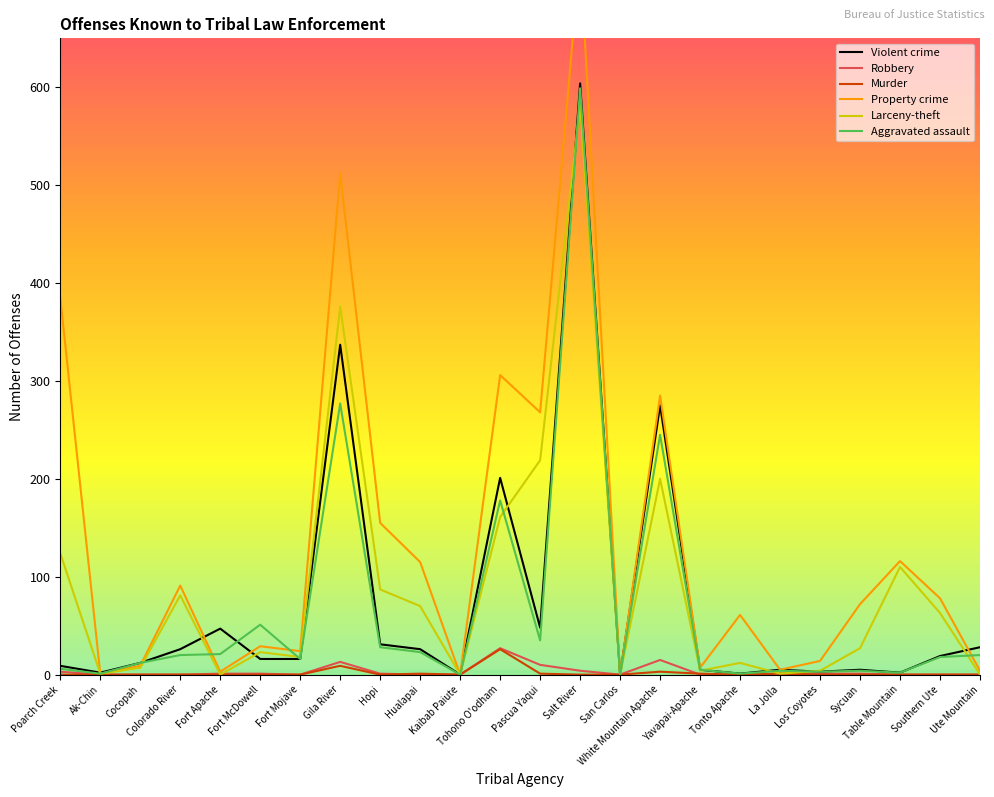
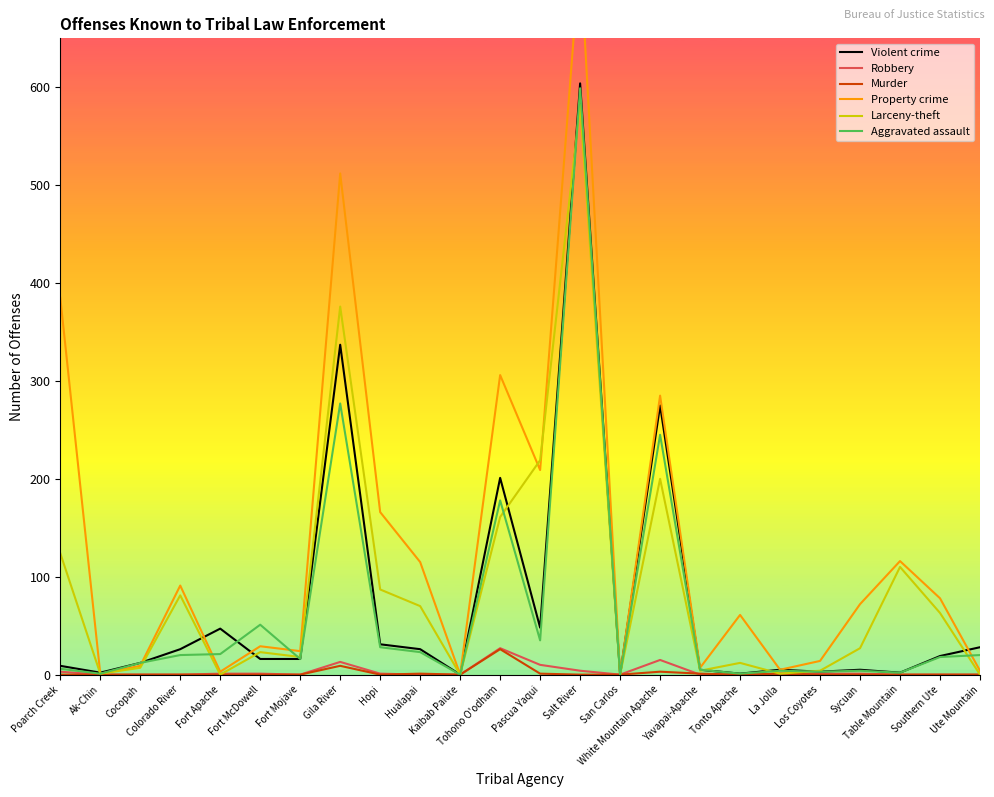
  {
    "Violent crime": {
      "Poarch Creek": 10,
      "Colorado River": 30,
      "Fort Apache": 50,
      "Fort McDowell": 20,
      "Gila River": 340,
      "Hopi": 30,
      "Hualapai": 30,
      "Tohono O'odham": 200,
      "Pascua Yaqui": 50,
      "Salt River": 600,
      "White Mountain Apache": 280,
      "Ute Mountain": 30
    },
    "Robbery": {
      "Gila River": 10,
      "Pascua Yaqui": 10,
      "White Mountain Apache": 20
    },
    "Murder": {
      "Gila River": 10
    },
    "Property crime": {
      "Poarch Creek": 390,
      "Colorado River": 90,
      "Fort McDowell": 30,
      "Fort Mojave": 20,
      "Gila River": 510,
-     "Hopi": 160,
+     "Hopi": 170,
      "Hualapai": 120,
      "Tohono O'odham": 310,
-     "Pascua Yaqui": 270,
+     "Pascua Yaqui": 210,
      "White Mountain Apache": 290,
      "Tonto Apache": 60,
      "Los Coyotes": 10,
      "Sycuan": 70,
      "Table Mountain": 120,
      "Southern Ute": 80
    },
    "Larceny-theft": {
      "Poarch Creek": 120,
      "Colorado River": 80,
      "Fort McDowell": 20,
      "Gila River": 380,
      "Hopi": 90,
      "Hualapai": 70,
      "Tohono O'odham": 160,
      "Pascua Yaqui": 220,
      "Salt River": 580,
      "White Mountain Apache": 200,
      "Tonto Apache": 10,
      "Sycuan": 30,
      "Table Mountain": 110,
      "Southern Ute": 60
    },
    "Aggravated assault": {
      "Poarch Creek": 10,
      "Colorado River": 20,
      "Fort Apache": 20,
      "Fort McDowell": 50,
      "Gila River": 280,
      "Hopi": 30,
      "Hualapai": 20,
      "Tohono O'odham": 180,
      "Pascua Yaqui": 40,
      "Salt River": 600,
      "White Mountain Apache": 250,
      "Ute Mountain": 20
    }
  }
